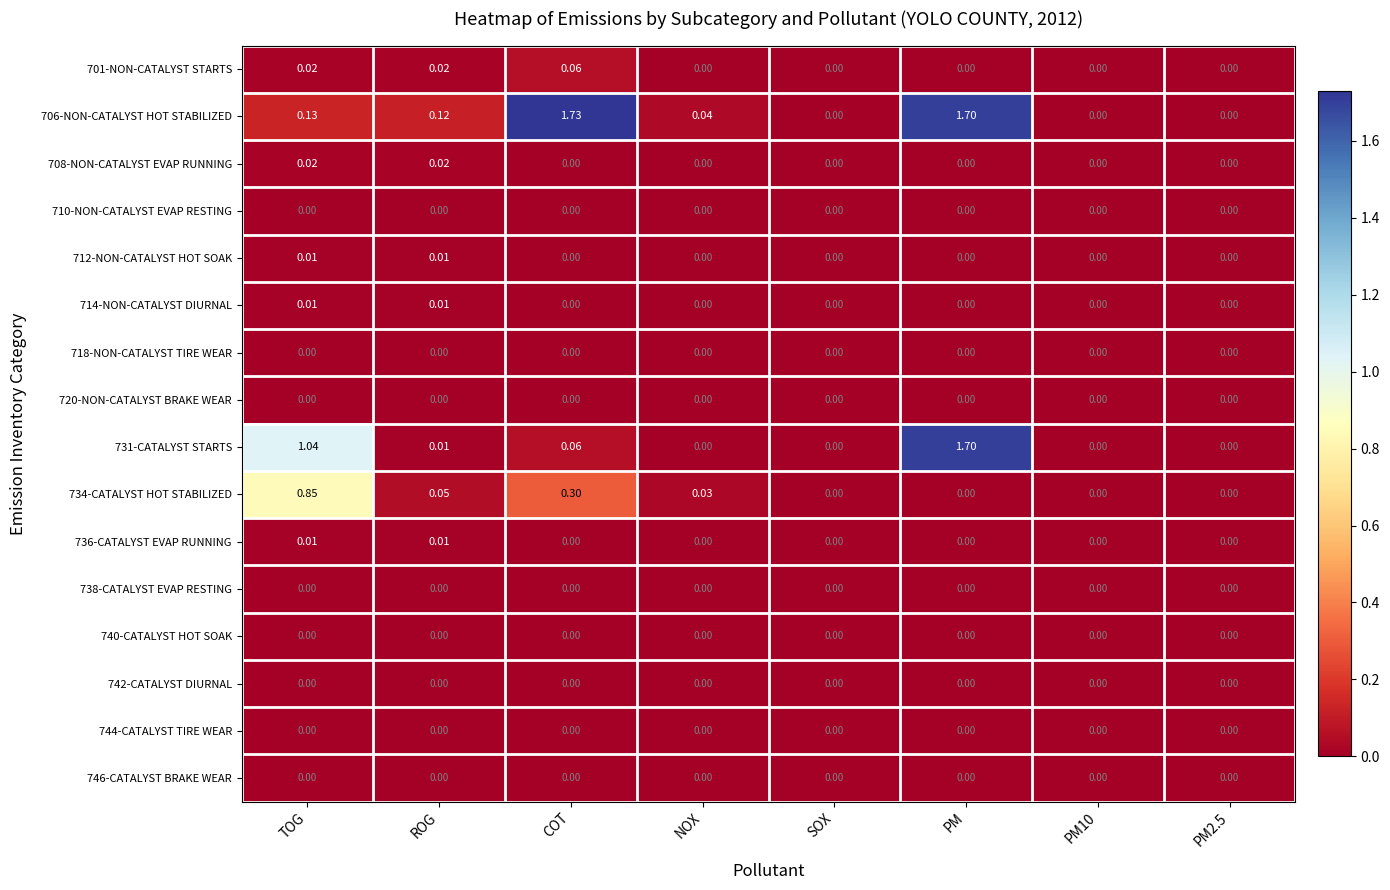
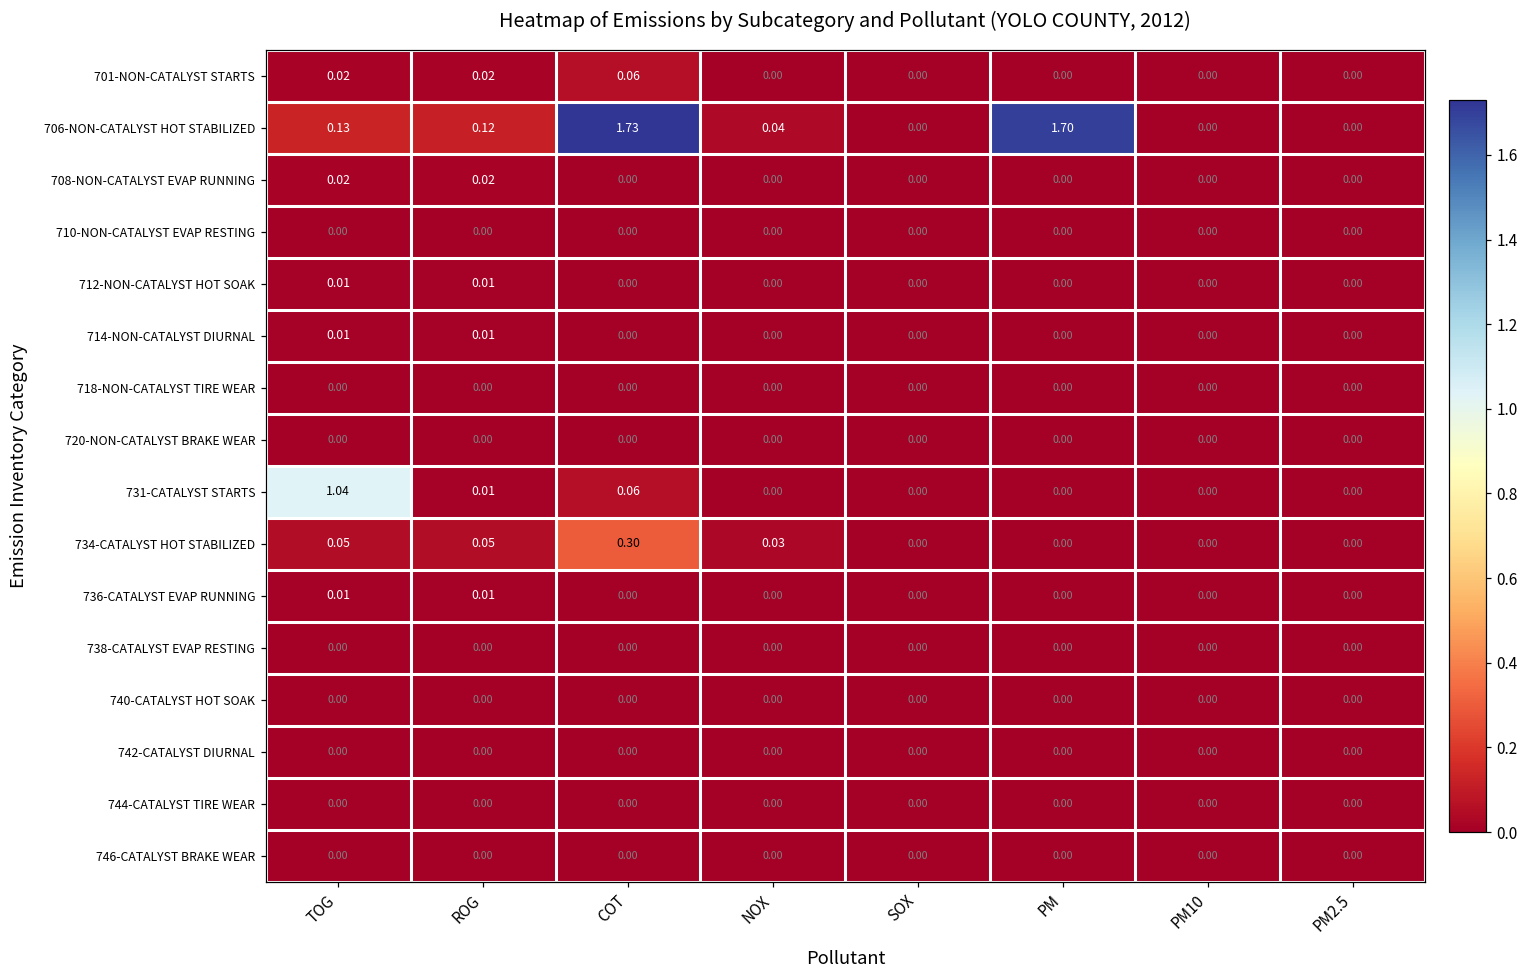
  {
    "701-NON-CATALYST STARTS": {
      "TOG": 0.02,
      "ROG": 0.02,
      "COT": 0.06,
      "NOX": 0.00,
      "SOX": 0.00,
      "PM": 0.00,
      "PM10": 0.00,
      "PM2.5": 0.00
    },
    "706-NON-CATALYST HOT STABILIZED": {
      "TOG": 0.13,
      "ROG": 0.12,
      "COT": 1.73,
      "NOX": 0.04,
      "SOX": 0.00,
      "PM": 1.70,
      "PM10": 0.00,
      "PM2.5": 0.00
    },
    "708-NON-CATALYST EVAP RUNNING": {
      "TOG": 0.02,
      "ROG": 0.02,
      "COT": 0.00,
      "NOX": 0.00,
      "SOX": 0.00,
      "PM": 0.00,
      "PM10": 0.00,
      "PM2.5": 0.00
    },
    "710-NON-CATALYST EVAP RESTING": {
      "TOG": 0.00,
      "ROG": 0.00,
      "COT": 0.00,
      "NOX": 0.00,
      "SOX": 0.00,
      "PM": 0.00,
      "PM10": 0.00,
      "PM2.5": 0.00
    },
    "712-NON-CATALYST HOT SOAK": {
      "TOG": 0.01,
      "ROG": 0.01,
      "COT": 0.00,
      "NOX": 0.00,
      "SOX": 0.00,
      "PM": 0.00,
      "PM10": 0.00,
      "PM2.5": 0.00
    },
    "714-NON-CATALYST DIURNAL": {
      "TOG": 0.01,
      "ROG": 0.01,
      "COT": 0.00,
      "NOX": 0.00,
      "SOX": 0.00,
      "PM": 0.00,
      "PM10": 0.00,
      "PM2.5": 0.00
    },
    "718-NON-CATALYST TIRE WEAR": {
      "TOG": 0.00,
      "ROG": 0.00,
      "COT": 0.00,
      "NOX": 0.00,
      "SOX": 0.00,
      "PM": 0.00,
      "PM10": 0.00,
      "PM2.5": 0.00
    },
    "720-NON-CATALYST BRAKE WEAR": {
      "TOG": 0.00,
      "ROG": 0.00,
      "COT": 0.00,
      "NOX": 0.00,
      "SOX": 0.00,
      "PM": 0.00,
      "PM10": 0.00,
      "PM2.5": 0.00
    },
    "731-CATALYST STARTS": {
      "TOG": 1.04,
      "ROG": 0.01,
      "COT": 0.06,
      "NOX": 0.00,
      "SOX": 0.00,
-     "PM": 1.70,
+     "PM": 0.00,
      "PM10": 0.00,
      "PM2.5": 0.00
    },
    "734-CATALYST HOT STABILIZED": {
-     "TOG": 0.85,
+     "TOG": 0.05,
      "ROG": 0.05,
      "COT": 0.30,
      "NOX": 0.03,
      "SOX": 0.00,
      "PM": 0.00,
      "PM10": 0.00,
      "PM2.5": 0.00
    },
    "736-CATALYST EVAP RUNNING": {
      "TOG": 0.01,
      "ROG": 0.01,
      "COT": 0.00,
      "NOX": 0.00,
      "SOX": 0.00,
      "PM": 0.00,
      "PM10": 0.00,
      "PM2.5": 0.00
    },
    "738-CATALYST EVAP RESTING": {
      "TOG": 0.00,
      "ROG": 0.00,
      "COT": 0.00,
      "NOX": 0.00,
      "SOX": 0.00,
      "PM": 0.00,
      "PM10": 0.00,
      "PM2.5": 0.00
    },
    "740-CATALYST HOT SOAK": {
      "TOG": 0.00,
      "ROG": 0.00,
      "COT": 0.00,
      "NOX": 0.00,
      "SOX": 0.00,
      "PM": 0.00,
      "PM10": 0.00,
      "PM2.5": 0.00
    },
    "742-CATALYST DIURNAL": {
      "TOG": 0.00,
      "ROG": 0.00,
      "COT": 0.00,
      "NOX": 0.00,
      "SOX": 0.00,
      "PM": 0.00,
      "PM10": 0.00,
      "PM2.5": 0.00
    },
    "744-CATALYST TIRE WEAR": {
      "TOG": 0.00,
      "ROG": 0.00,
      "COT": 0.00,
      "NOX": 0.00,
      "SOX": 0.00,
      "PM": 0.00,
      "PM10": 0.00,
      "PM2.5": 0.00
    },
    "746-CATALYST BRAKE WEAR": {
      "TOG": 0.00,
      "ROG": 0.00,
      "COT": 0.00,
      "NOX": 0.00,
      "SOX": 0.00,
      "PM": 0.00,
      "PM10": 0.00,
      "PM2.5": 0.00
    }
  }
